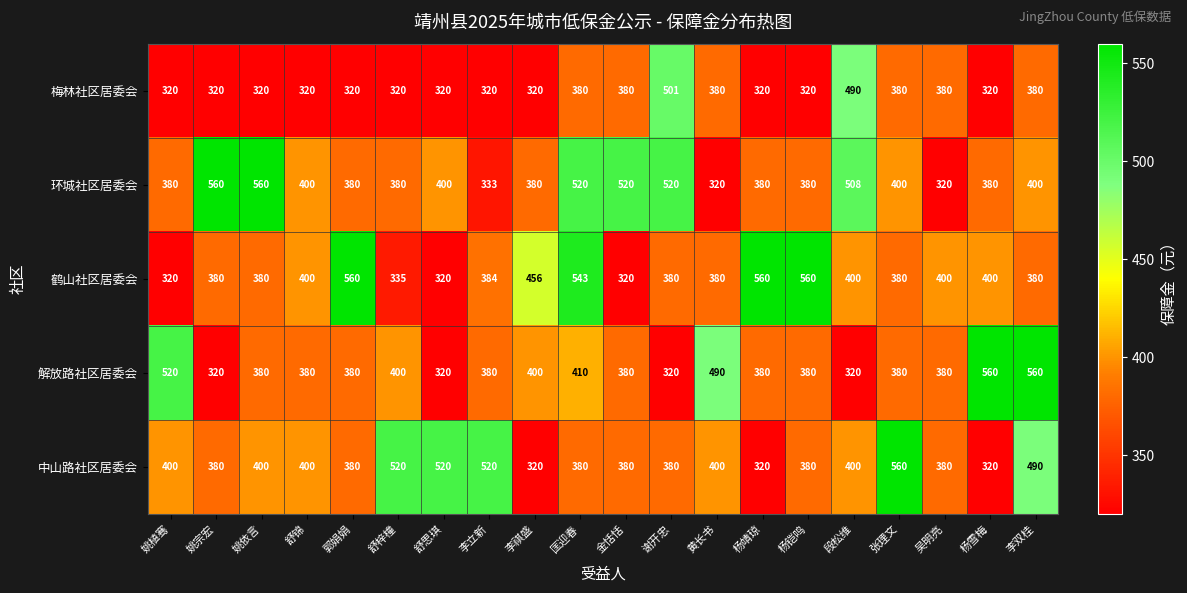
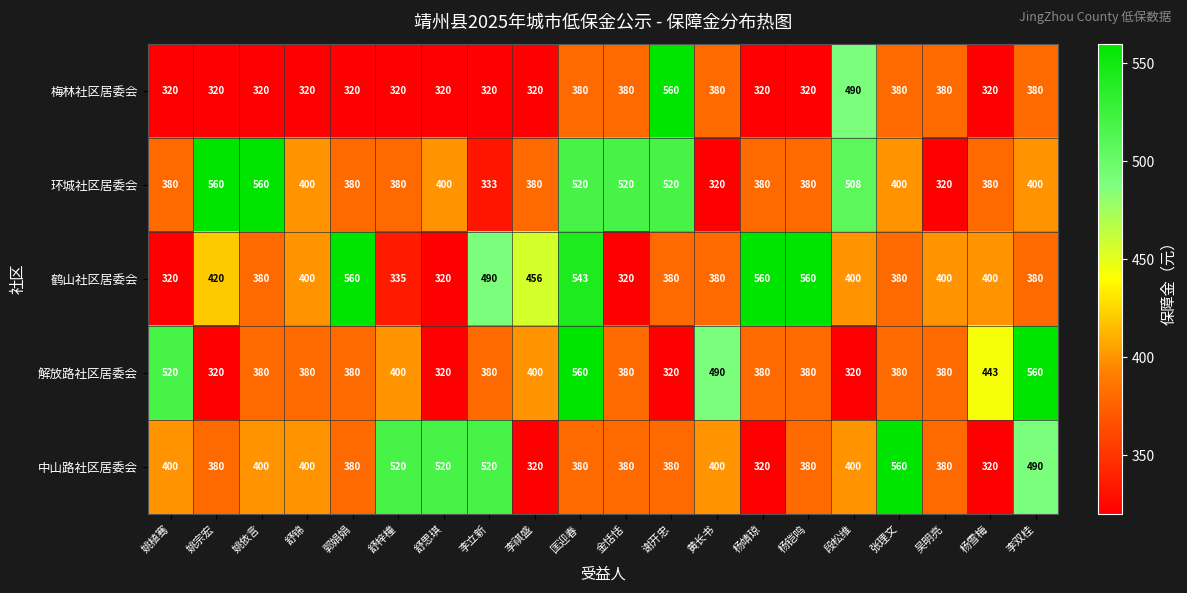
  {
    "梅林社区居委会": {
      "姚植骞": 320,
      "姚宗宏": 320,
      "姚依言": 320,
      "舒锦": 320,
      "郭娟娟": 320,
      "舒梓橦": 320,
      "舒思琪": 320,
      "李立新": 320,
      "李祺盛": 320,
      "匡迎春": 380,
      "金恬恬": 380,
-     "谢开忠": 501,
+     "谢开忠": 560,
      "黄长书": 380,
      "杨靖琼": 320,
      "杨铠鸣": 320,
      "段松维": 490,
      "张理文": 380,
      "吴明亮": 380,
      "杨雪梅": 320,
      "李双桂": 380
    },
    "环城社区居委会": {
      "姚植骞": 380,
      "姚宗宏": 560,
      "姚依言": 560,
      "舒锦": 400,
      "郭娟娟": 380,
      "舒梓橦": 380,
      "舒思琪": 400,
      "李立新": 333,
      "李祺盛": 380,
      "匡迎春": 520,
      "金恬恬": 520,
      "谢开忠": 520,
      "黄长书": 320,
      "杨靖琼": 380,
      "杨铠鸣": 380,
      "段松维": 508,
      "张理文": 400,
      "吴明亮": 320,
      "杨雪梅": 380,
      "李双桂": 400
    },
    "鹤山社区居委会": {
      "姚植骞": 320,
-     "姚宗宏": 380,
+     "姚宗宏": 420,
      "姚依言": 380,
      "舒锦": 400,
      "郭娟娟": 560,
      "舒梓橦": 335,
      "舒思琪": 320,
-     "李立新": 384,
+     "李立新": 490,
      "李祺盛": 456,
      "匡迎春": 543,
      "金恬恬": 320,
      "谢开忠": 380,
      "黄长书": 380,
      "杨靖琼": 560,
      "杨铠鸣": 560,
      "段松维": 400,
      "张理文": 380,
      "吴明亮": 400,
      "杨雪梅": 400,
      "李双桂": 380
    },
    "解放路社区居委会": {
      "姚植骞": 520,
      "姚宗宏": 320,
      "姚依言": 380,
      "舒锦": 380,
      "郭娟娟": 380,
      "舒梓橦": 400,
      "舒思琪": 320,
      "李立新": 380,
      "李祺盛": 400,
-     "匡迎春": 410,
+     "匡迎春": 560,
      "金恬恬": 380,
      "谢开忠": 320,
      "黄长书": 490,
      "杨靖琼": 380,
      "杨铠鸣": 380,
      "段松维": 320,
      "张理文": 380,
      "吴明亮": 380,
-     "杨雪梅": 560,
+     "杨雪梅": 443,
      "李双桂": 560
    },
    "中山路社区居委会": {
      "姚植骞": 400,
      "姚宗宏": 380,
      "姚依言": 400,
      "舒锦": 400,
      "郭娟娟": 380,
      "舒梓橦": 520,
      "舒思琪": 520,
      "李立新": 520,
      "李祺盛": 320,
      "匡迎春": 380,
      "金恬恬": 380,
      "谢开忠": 380,
      "黄长书": 400,
      "杨靖琼": 320,
      "杨铠鸣": 380,
      "段松维": 400,
      "张理文": 560,
      "吴明亮": 380,
      "杨雪梅": 320,
      "李双桂": 490
    }
  }
